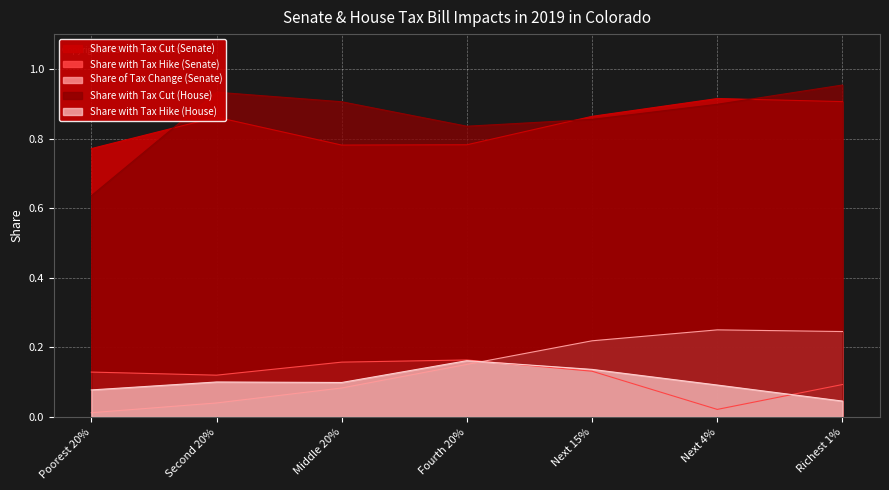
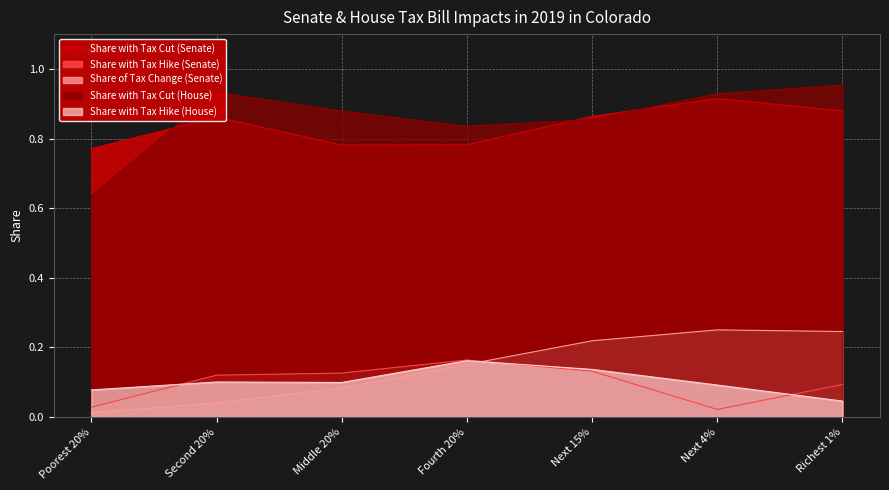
  {
    "Share with Tax Cut (Senate)": {
      "Poorest 20%": 0.77,
      "Middle 20%": 0.78,
      "Fourth 20%": 0.78,
      "Next 15%": 0.86,
      "Next 4%": 0.91,
-     "Richest 1%": 0.91
+     "Richest 1%": 0.88
    },
    "Share with Tax Hike (Senate)": {
-     "Poorest 20%": 0.13,
+     "Poorest 20%": 0.03,
      "Second 20%": 0.12,
-     "Middle 20%": 0.16,
+     "Middle 20%": 0.13,
      "Next 4%": 0.02,
      "Richest 1%": 0.09
    },
    "Share with Tax Cut (House)": {
      "Poorest 20%": 0.64,
-     "Middle 20%": 0.91,
+     "Middle 20%": 0.88,
      "Fourth 20%": 0.84,
      "Next 15%": 0.85,
-     "Next 4%": 0.90,
+     "Next 4%": 0.93,
      "Richest 1%": 0.95
    }
  }
